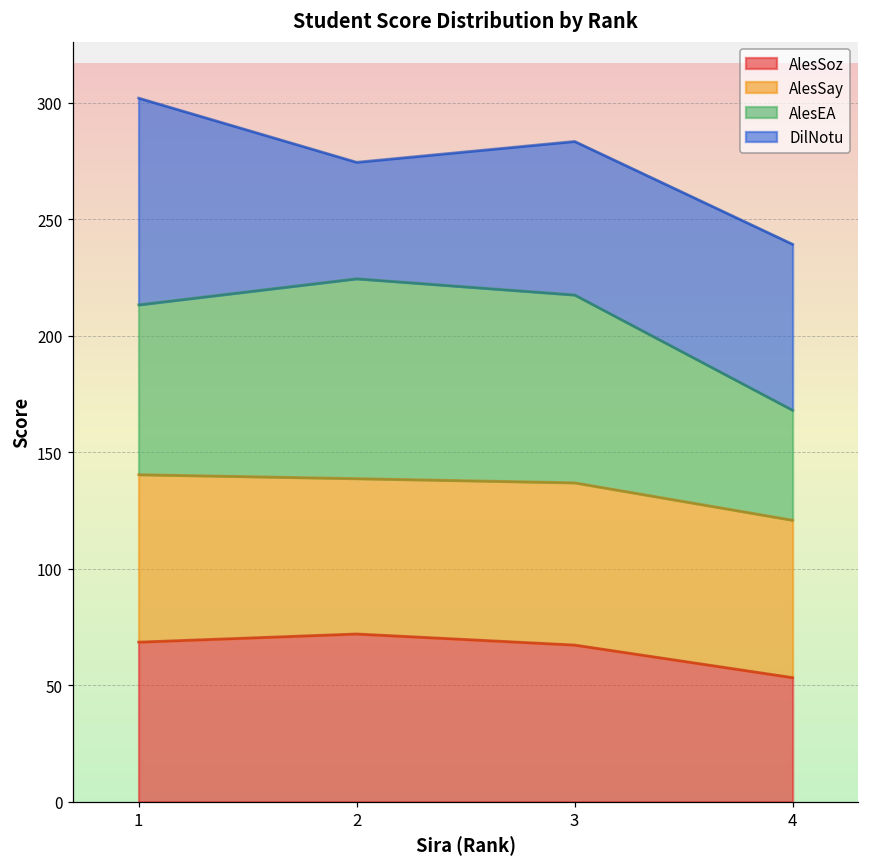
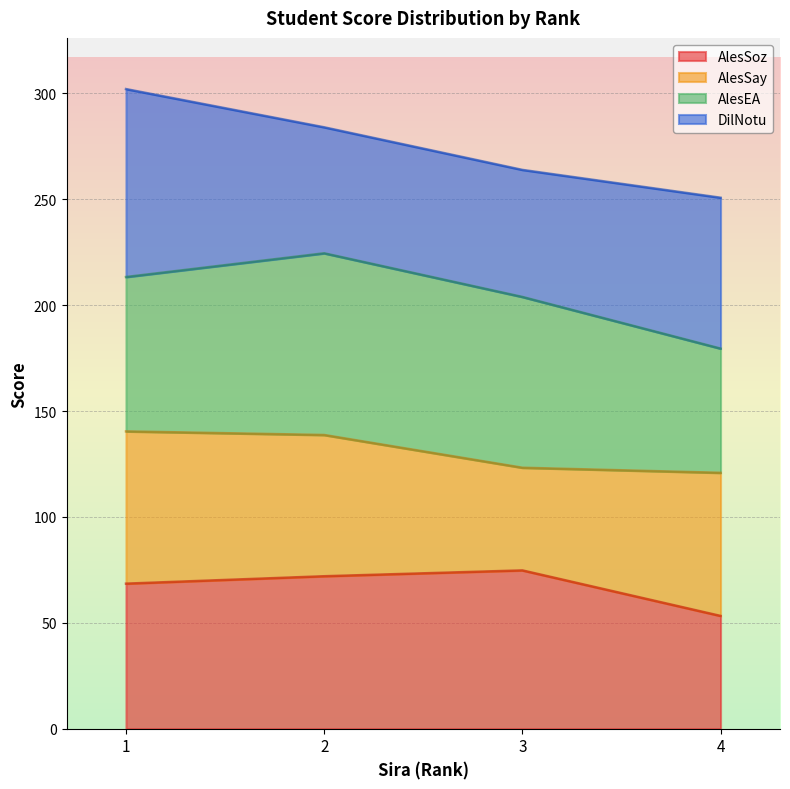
  {
    "AlesSoz": {
      "1": 69,
      "2": 72,
-     "3": 67,
+     "3": 75,
      "4": 53
    },
    "AlesSay": {
      "1": 72,
      "2": 67,
-     "3": 70,
+     "3": 48,
      "4": 68
    },
    "AlesEA": {
      "1": 73,
      "2": 86,
      "3": 81,
-     "4": 47
+     "4": 59
    },
    "DilNotu": {
      "1": 89,
-     "2": 50,
-     "3": 66,
+     "2": 60,
+     "3": 60,
      "4": 71
    }
  }
